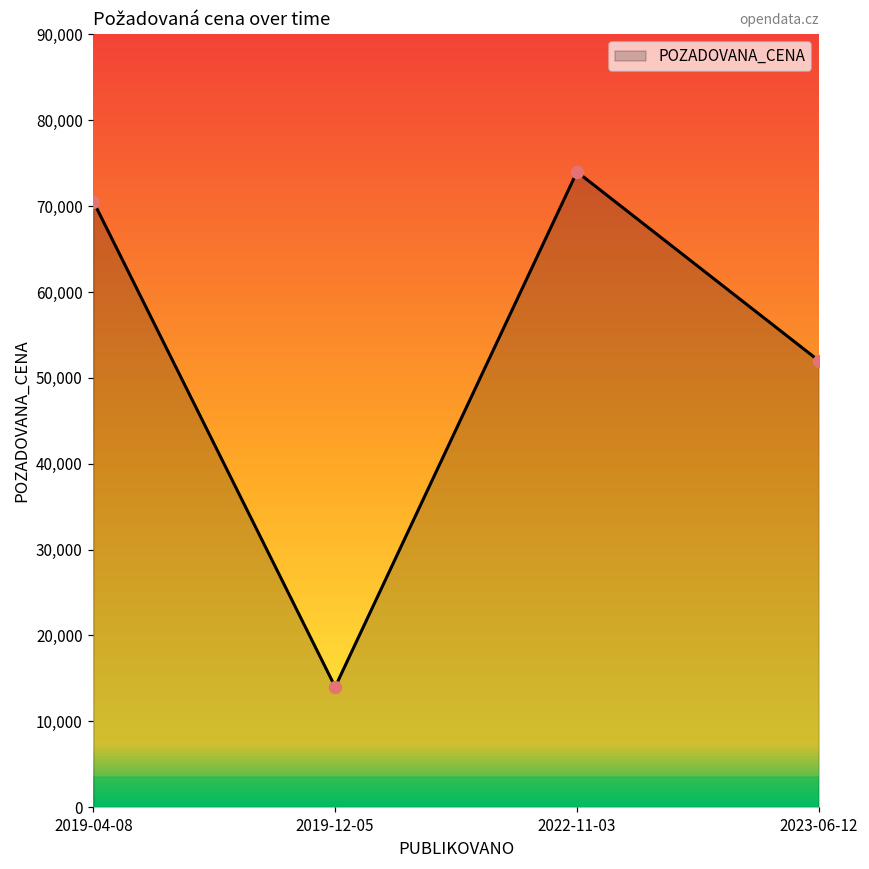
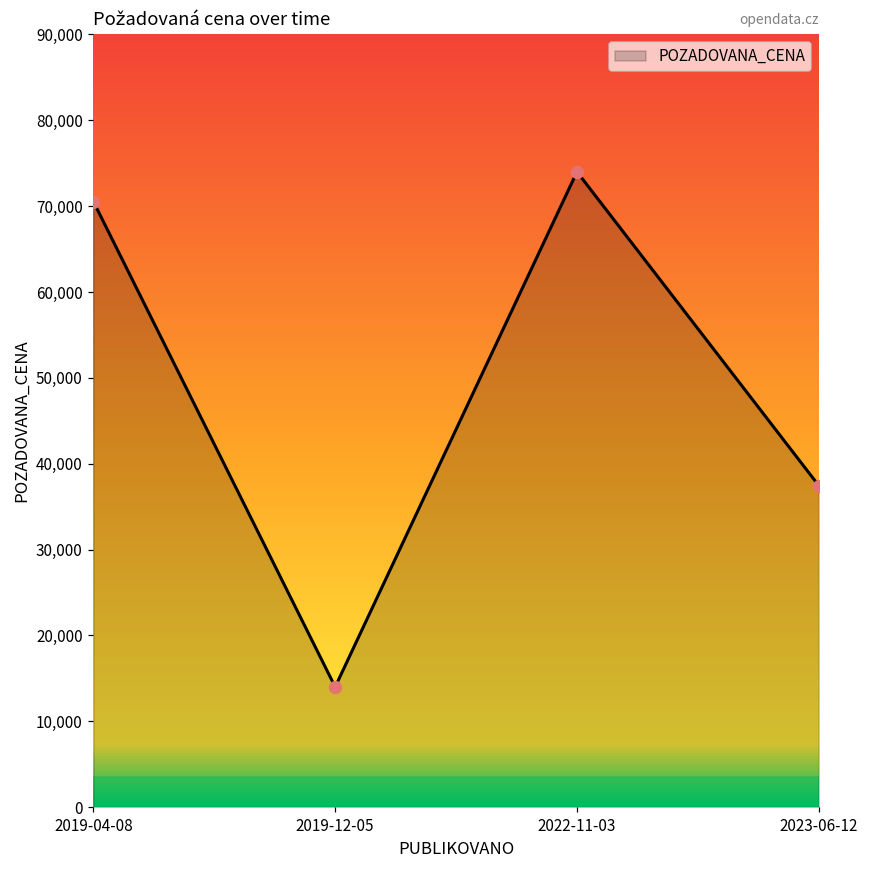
  {
    "2019-04-08": "71,000",
    "2019-12-05": "14,000",
    "2022-11-03": "74,000",
-   "2023-06-12": "52,000"
+   "2023-06-12": "37,000"
  }
